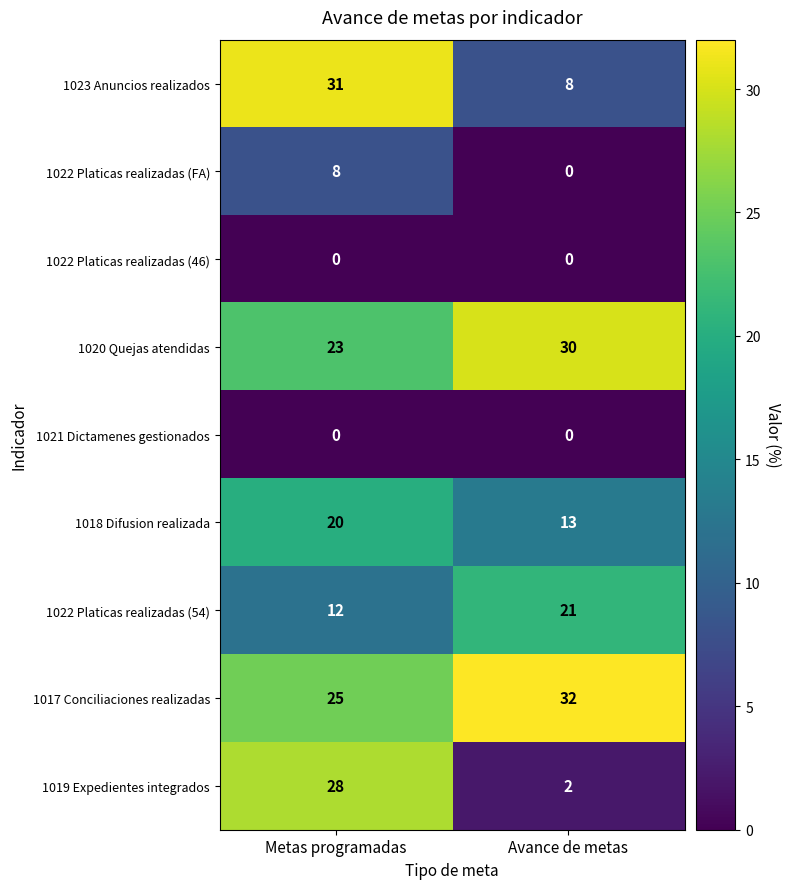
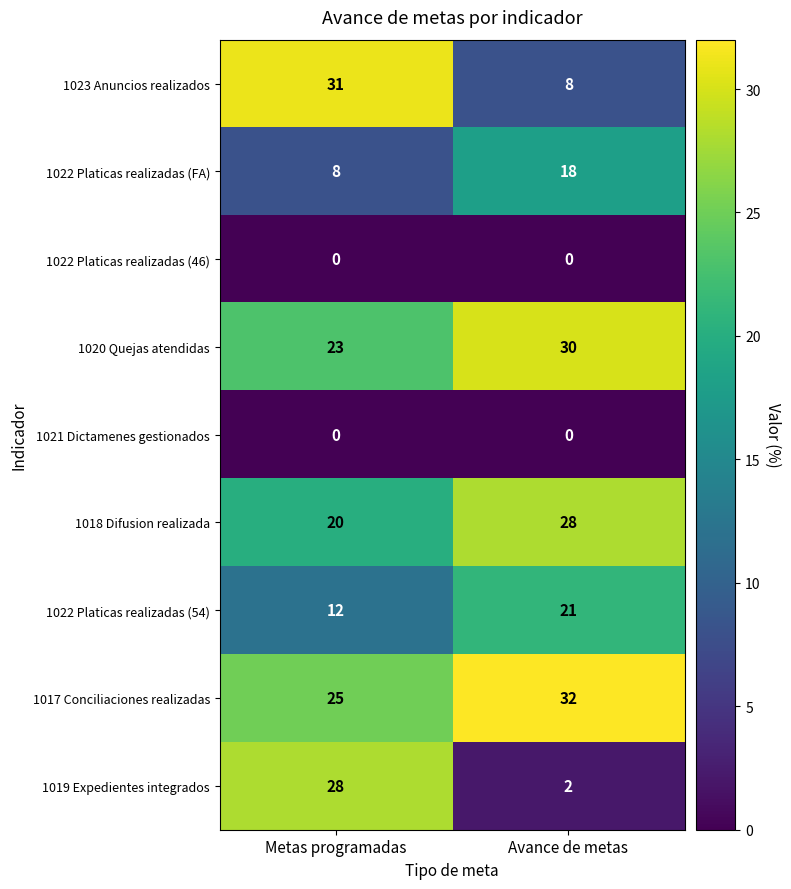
  {
    "1023 Anuncios realizados": {
      "Metas programadas": 31,
      "Avance de metas": 8
    },
    "1022 Platicas realizadas (FA)": {
      "Metas programadas": 8,
-     "Avance de metas": 0
+     "Avance de metas": 18
    },
    "1022 Platicas realizadas (46)": {
      "Metas programadas": 0,
      "Avance de metas": 0
    },
    "1020 Quejas atendidas": {
      "Metas programadas": 23,
      "Avance de metas": 30
    },
    "1021 Dictamenes gestionados": {
      "Metas programadas": 0,
      "Avance de metas": 0
    },
    "1018 Difusion realizada": {
      "Metas programadas": 20,
-     "Avance de metas": 13
+     "Avance de metas": 28
    },
    "1022 Platicas realizadas (54)": {
      "Metas programadas": 12,
      "Avance de metas": 21
    },
    "1017 Conciliaciones realizadas": {
      "Metas programadas": 25,
      "Avance de metas": 32
    },
    "1019 Expedientes integrados": {
      "Metas programadas": 28,
      "Avance de metas": 2
    }
  }
